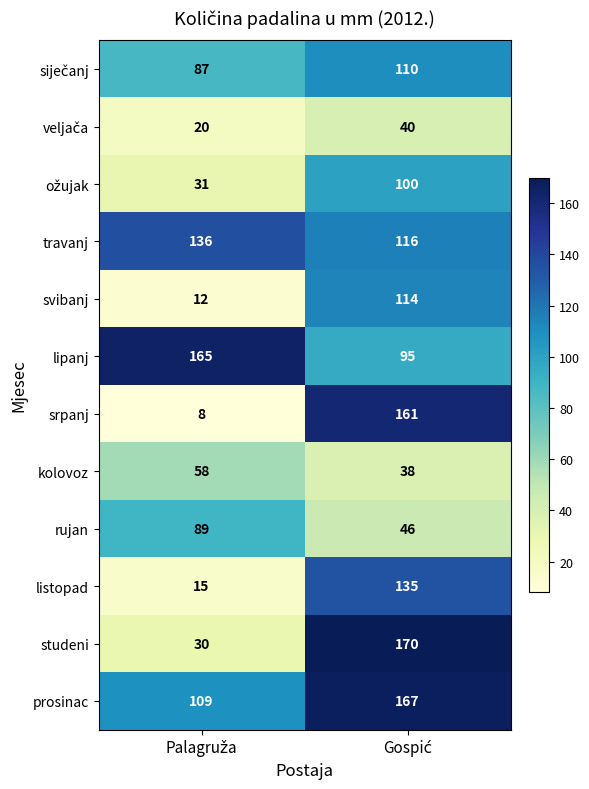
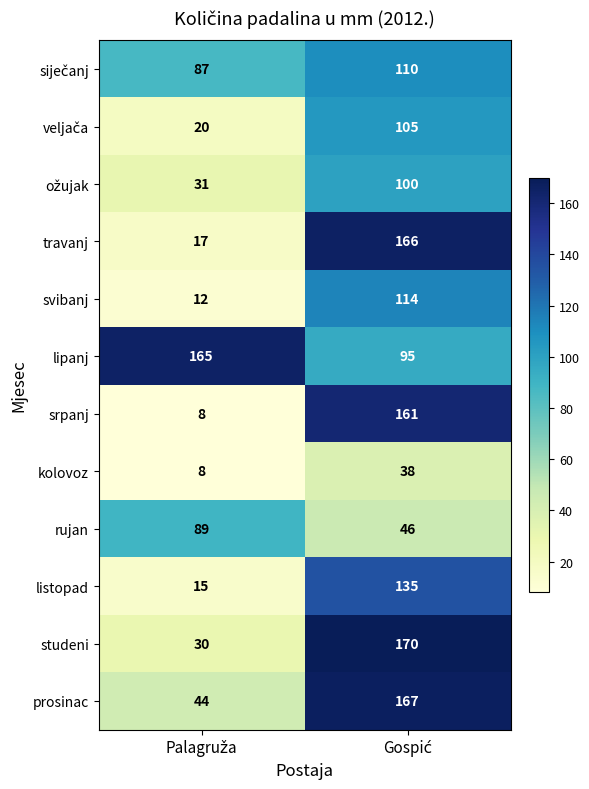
  {
    "siječanj": {
      "Palagruža": 87,
      "Gospić": 110
    },
    "veljača": {
      "Palagruža": 20,
-     "Gospić": 40
+     "Gospić": 105
    },
    "ožujak": {
      "Palagruža": 31,
      "Gospić": 100
    },
    "travanj": {
-     "Palagruža": 136,
-     "Gospić": 116
+     "Palagruža": 17,
+     "Gospić": 166
    },
    "svibanj": {
      "Palagruža": 12,
      "Gospić": 114
    },
    "lipanj": {
      "Palagruža": 165,
      "Gospić": 95
    },
    "srpanj": {
      "Palagruža": 8,
      "Gospić": 161
    },
    "kolovoz": {
-     "Palagruža": 58,
+     "Palagruža": 8,
      "Gospić": 38
    },
    "rujan": {
      "Palagruža": 89,
      "Gospić": 46
    },
    "listopad": {
      "Palagruža": 15,
      "Gospić": 135
    },
    "studeni": {
      "Palagruža": 30,
      "Gospić": 170
    },
    "prosinac": {
-     "Palagruža": 109,
+     "Palagruža": 44,
      "Gospić": 167
    }
  }
